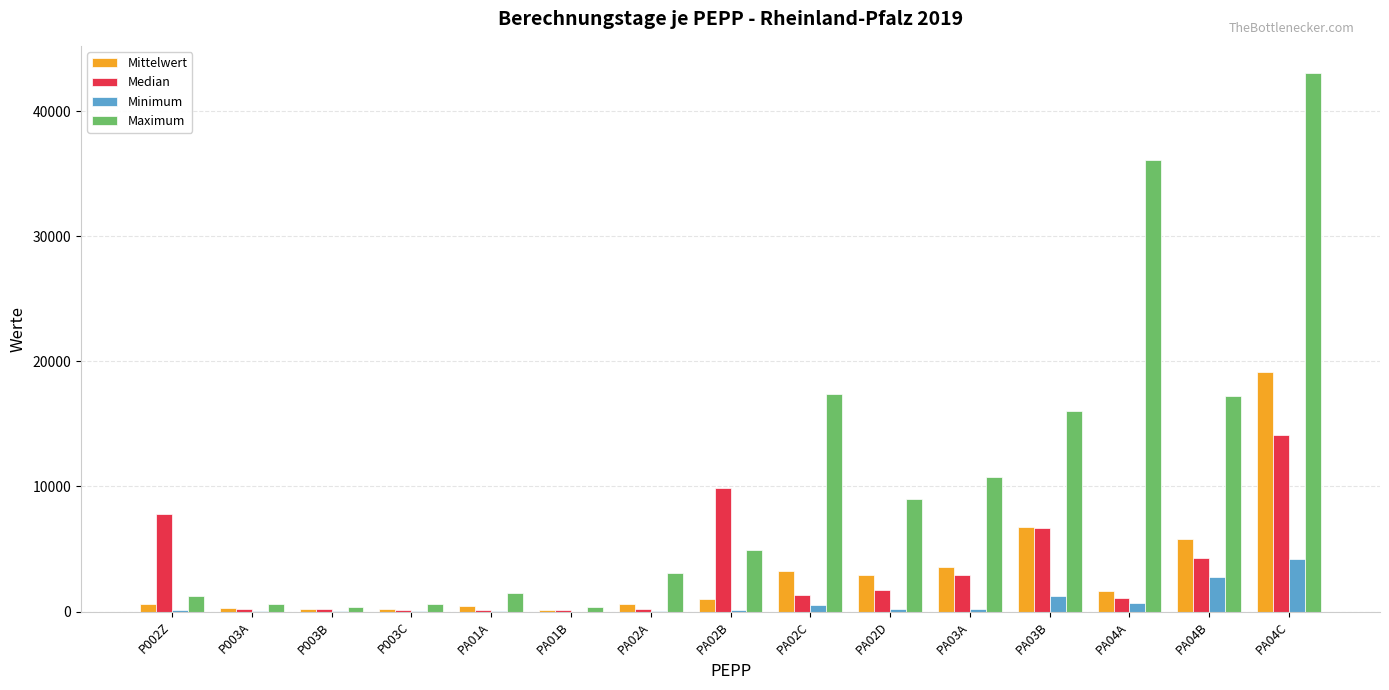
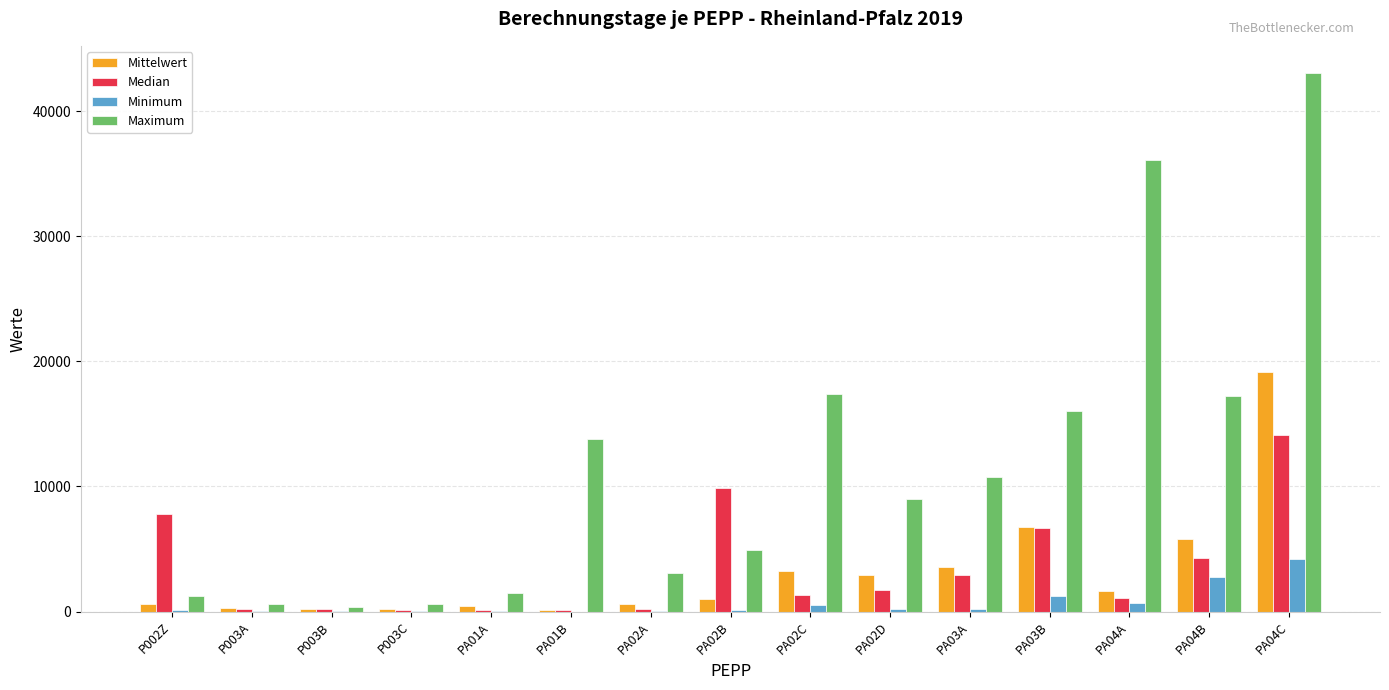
  {
    "Mittelwert": {
      "P002Z": 600,
      "P003A": 300,
      "P003C": 200,
      "PA01A": 500,
      "PA02A": 600,
      "PA02B": 1000,
      "PA02C": 3300,
      "PA02D": 3000,
      "PA03A": 3500,
      "PA03B": 6800,
      "PA04A": 1700,
      "PA04B": 5800,
      "PA04C": 19100
    },
    "Median": {
      "P002Z": 7800,
      "PA02A": 200,
      "PA02B": 9900,
      "PA02C": 1300,
      "PA02D": 1800,
      "PA03A": 2900,
      "PA03B": 6700,
      "PA04A": 1100,
      "PA04B": 4300,
      "PA04C": 14100
    },
    "Minimum": {
      "PA02C": 500,
      "PA02D": 200,
      "PA03A": 200,
      "PA03B": 1200,
      "PA04A": 700,
      "PA04B": 2700,
      "PA04C": 4200
    },
    "Maximum": {
      "P002Z": 1200,
      "P003A": 600,
      "P003B": 400,
      "P003C": 600,
      "PA01A": 1500,
-     "PA01B": 300,
+     "PA01B": 13800,
      "PA02A": 3100,
      "PA02B": 4900,
      "PA02C": 17400,
      "PA02D": 9000,
      "PA03A": 10700,
      "PA03B": 16100,
      "PA04A": 36100,
      "PA04B": 17300,
      "PA04C": 43100
    }
  }
